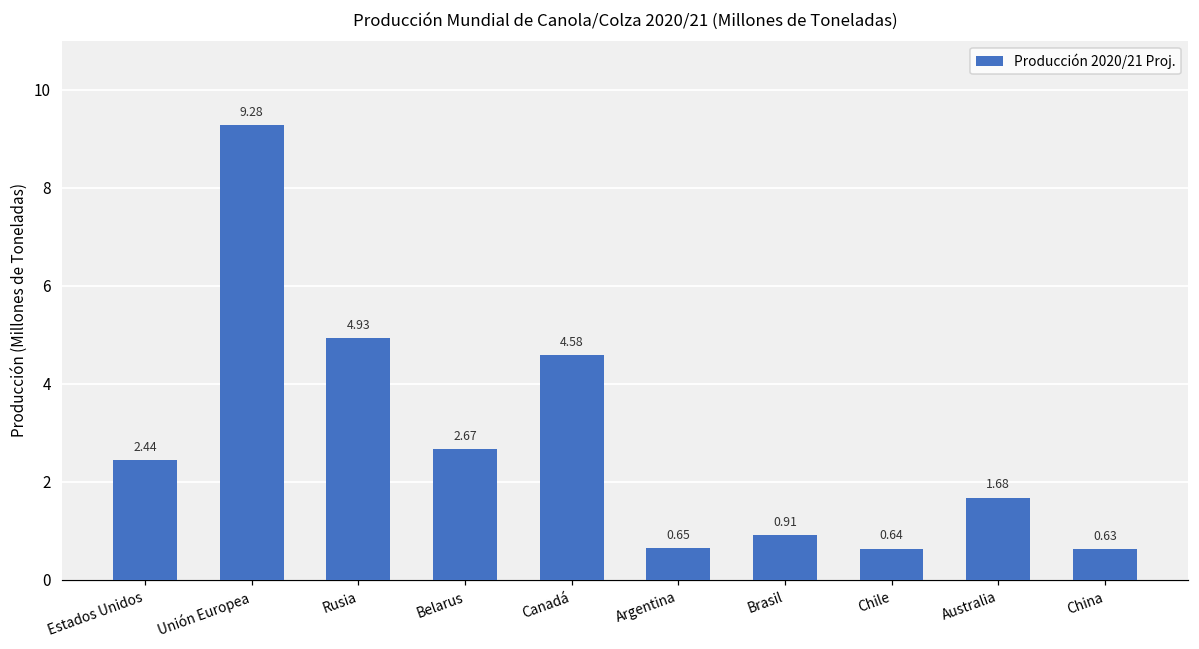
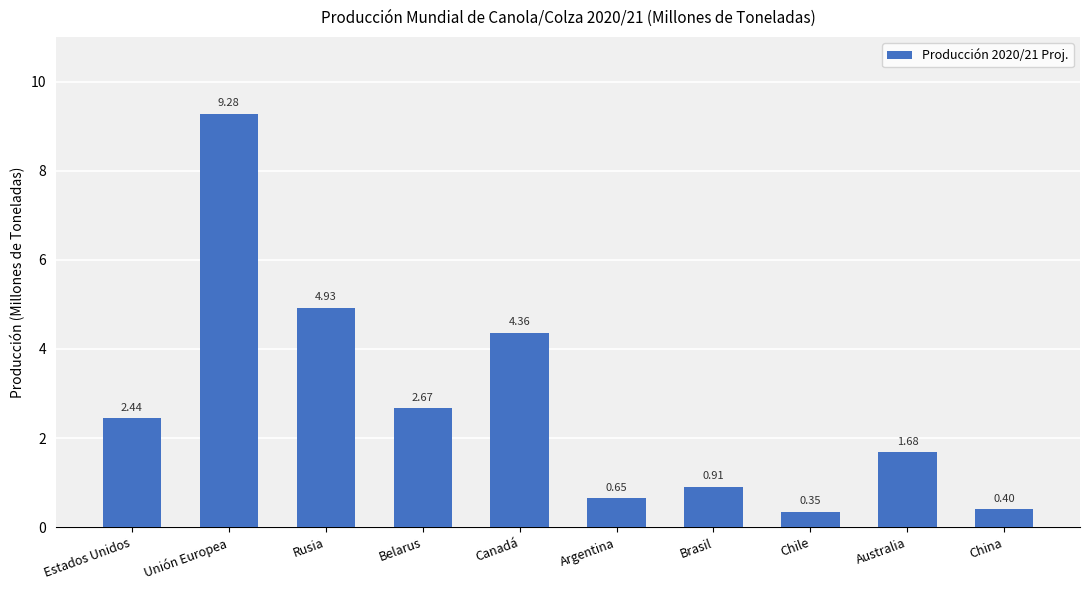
  {
    "Estados Unidos": 2.44,
    "Unión Europea": 9.28,
    "Rusia": 4.93,
    "Belarus": 2.67,
-   "Canadá": 4.58,
+   "Canadá": 4.36,
    "Argentina": 0.65,
    "Brasil": 0.91,
-   "Chile": 0.64,
+   "Chile": 0.35,
    "Australia": 1.68,
-   "China": 0.63
+   "China": 0.40
  }
